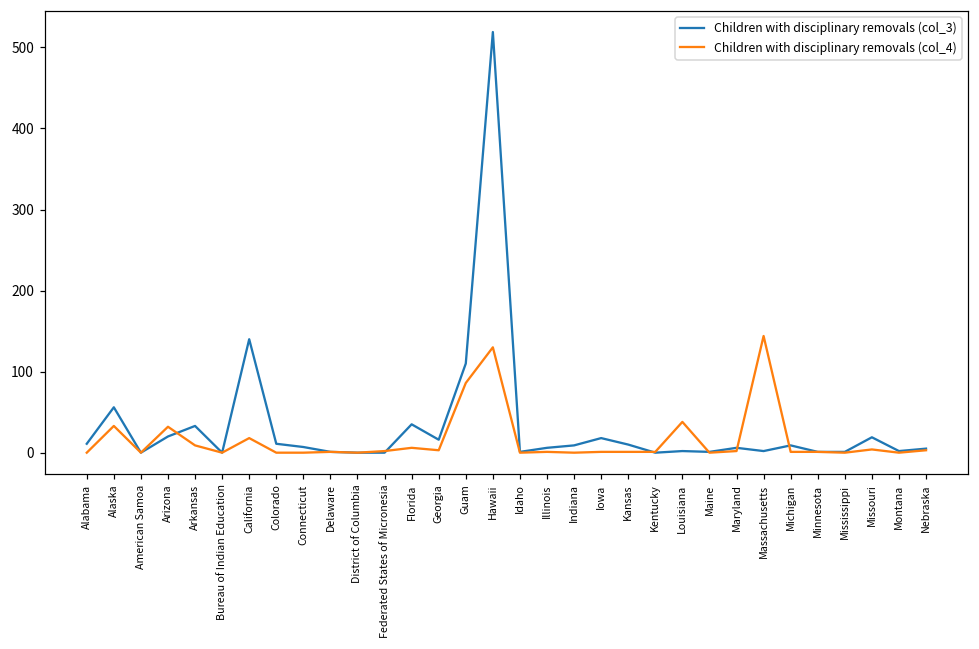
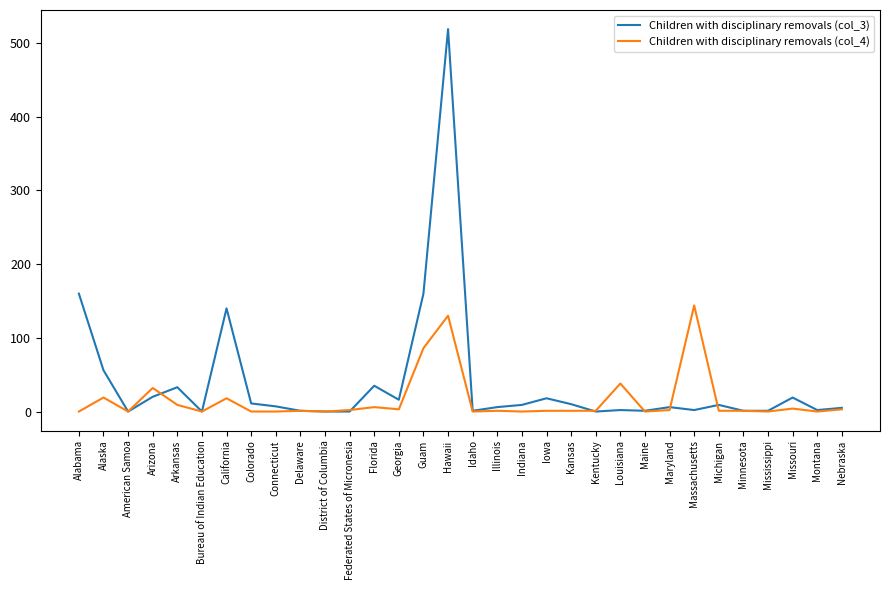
  {
    "Children with disciplinary removals (col_3)": {
-     "Alabama": 10,
+     "Alabama": 160,
      "Alaska": 60,
      "Arizona": 20,
      "Arkansas": 30,
      "California": 140,
      "Colorado": 10,
      "Connecticut": 10,
      "Florida": 40,
      "Georgia": 20,
-     "Guam": 110,
+     "Guam": 160,
      "Hawaii": 520,
      "Illinois": 10,
      "Indiana": 10,
      "Iowa": 20,
      "Kansas": 10,
      "Louisiana": 0,
      "Maryland": 10,
      "Massachusetts": 0,
      "Michigan": 10,
      "Missouri": 20
    },
    "Children with disciplinary removals (col_4)": {
      "Alabama": 0,
-     "Alaska": 30,
+     "Alaska": 20,
      "Arizona": 30,
      "Arkansas": 10,
      "California": 20,
      "Colorado": 0,
      "Connecticut": 0,
      "Florida": 10,
      "Georgia": 0,
      "Guam": 90,
      "Hawaii": 130,
      "Illinois": 0,
      "Indiana": 0,
      "Iowa": 0,
      "Kansas": 0,
      "Louisiana": 40,
      "Maryland": 0,
      "Massachusetts": 140,
      "Michigan": 0,
      "Missouri": 0
    }
  }
